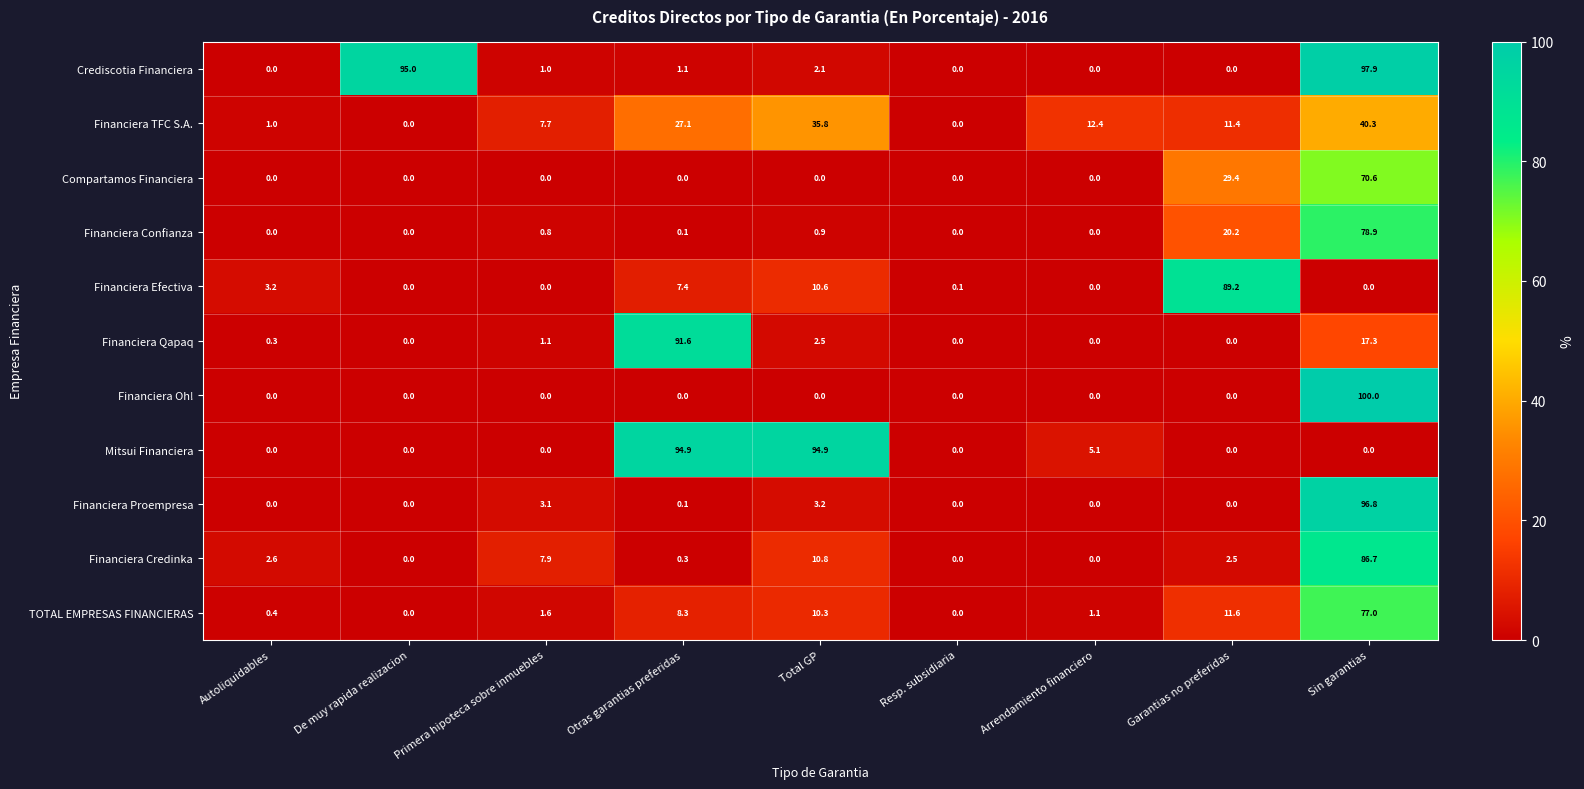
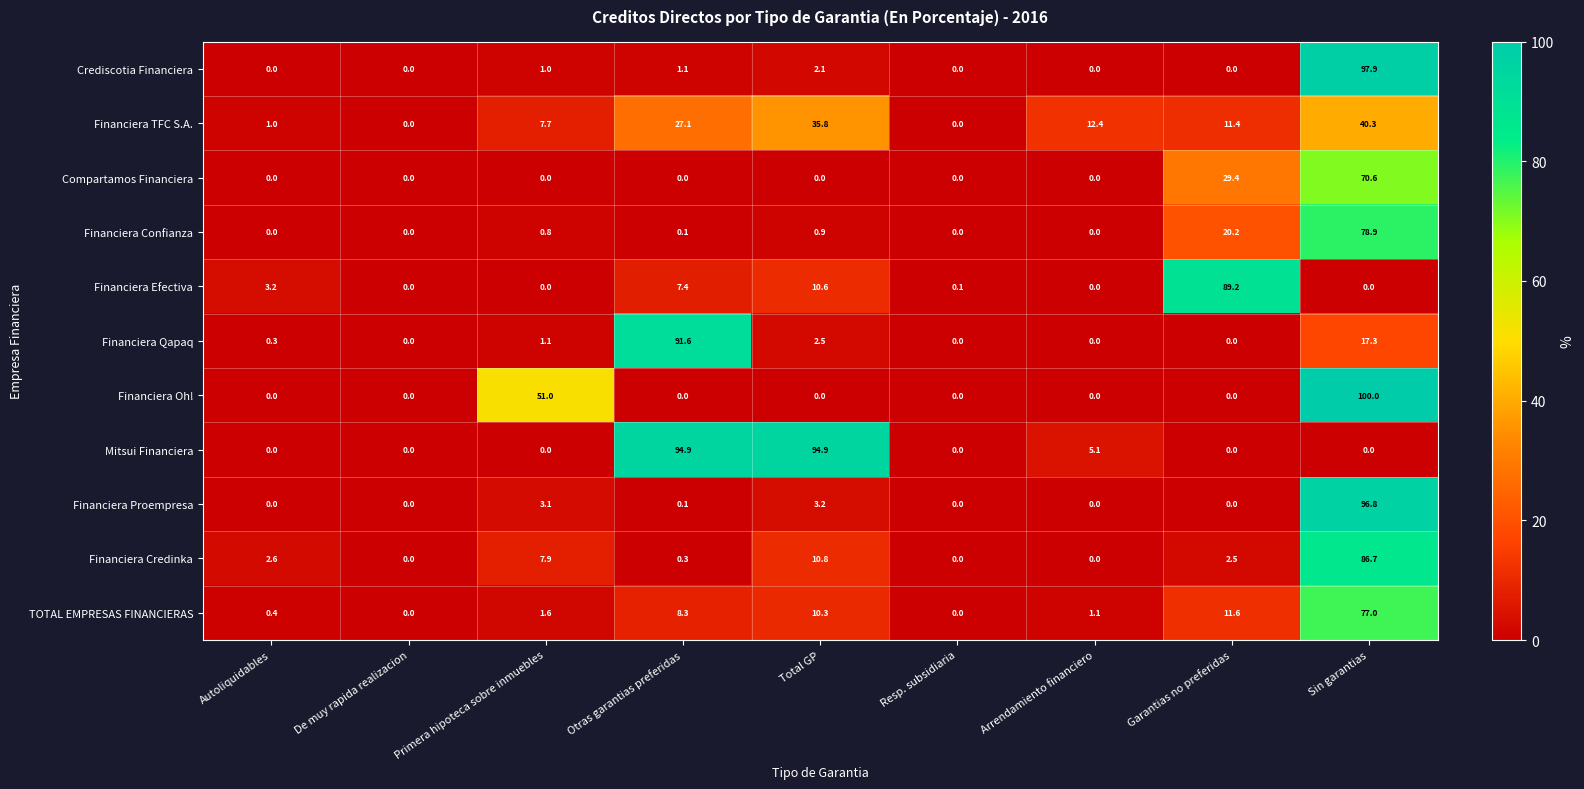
  {
    "Crediscotia Financiera": {
      "Autoliquidables": 0.0,
-     "De muy rapida realizacion": 95.0,
+     "De muy rapida realizacion": 0.0,
      "Primera hipoteca sobre inmuebles": 1.0,
      "Otras garantias preferidas": 1.1,
      "Total GP": 2.1,
      "Resp. subsidiaria": 0.0,
      "Arrendamiento financiero": 0.0,
      "Garantias no preferidas": 0.0,
      "Sin garantias": 97.9
    },
    "Financiera TFC S.A.": {
      "Autoliquidables": 1.0,
      "De muy rapida realizacion": 0.0,
      "Primera hipoteca sobre inmuebles": 7.7,
      "Otras garantias preferidas": 27.1,
      "Total GP": 35.8,
      "Resp. subsidiaria": 0.0,
      "Arrendamiento financiero": 12.4,
      "Garantias no preferidas": 11.4,
      "Sin garantias": 40.3
    },
    "Compartamos Financiera": {
      "Autoliquidables": 0.0,
      "De muy rapida realizacion": 0.0,
      "Primera hipoteca sobre inmuebles": 0.0,
      "Otras garantias preferidas": 0.0,
      "Total GP": 0.0,
      "Resp. subsidiaria": 0.0,
      "Arrendamiento financiero": 0.0,
      "Garantias no preferidas": 29.4,
      "Sin garantias": 70.6
    },
    "Financiera Confianza": {
      "Autoliquidables": 0.0,
      "De muy rapida realizacion": 0.0,
      "Primera hipoteca sobre inmuebles": 0.8,
      "Otras garantias preferidas": 0.1,
      "Total GP": 0.9,
      "Resp. subsidiaria": 0.0,
      "Arrendamiento financiero": 0.0,
      "Garantias no preferidas": 20.2,
      "Sin garantias": 78.9
    },
    "Financiera Efectiva": {
      "Autoliquidables": 3.2,
      "De muy rapida realizacion": 0.0,
      "Primera hipoteca sobre inmuebles": 0.0,
      "Otras garantias preferidas": 7.4,
      "Total GP": 10.6,
      "Resp. subsidiaria": 0.1,
      "Arrendamiento financiero": 0.0,
      "Garantias no preferidas": 89.2,
      "Sin garantias": 0.0
    },
    "Financiera Qapaq": {
      "Autoliquidables": 0.3,
      "De muy rapida realizacion": 0.0,
      "Primera hipoteca sobre inmuebles": 1.1,
      "Otras garantias preferidas": 91.6,
      "Total GP": 2.5,
      "Resp. subsidiaria": 0.0,
      "Arrendamiento financiero": 0.0,
      "Garantias no preferidas": 0.0,
      "Sin garantias": 17.3
    },
    "Financiera Oh!": {
      "Autoliquidables": 0.0,
      "De muy rapida realizacion": 0.0,
-     "Primera hipoteca sobre inmuebles": 0.0,
+     "Primera hipoteca sobre inmuebles": 51.0,
      "Otras garantias preferidas": 0.0,
      "Total GP": 0.0,
      "Resp. subsidiaria": 0.0,
      "Arrendamiento financiero": 0.0,
      "Garantias no preferidas": 0.0,
      "Sin garantias": 100.0
    },
    "Mitsui Financiera": {
      "Autoliquidables": 0.0,
      "De muy rapida realizacion": 0.0,
      "Primera hipoteca sobre inmuebles": 0.0,
      "Otras garantias preferidas": 94.9,
      "Total GP": 94.9,
      "Resp. subsidiaria": 0.0,
      "Arrendamiento financiero": 5.1,
      "Garantias no preferidas": 0.0,
      "Sin garantias": 0.0
    },
    "Financiera Proempresa": {
      "Autoliquidables": 0.0,
      "De muy rapida realizacion": 0.0,
      "Primera hipoteca sobre inmuebles": 3.1,
      "Otras garantias preferidas": 0.1,
      "Total GP": 3.2,
      "Resp. subsidiaria": 0.0,
      "Arrendamiento financiero": 0.0,
      "Garantias no preferidas": 0.0,
      "Sin garantias": 96.8
    },
    "Financiera Credinka": {
      "Autoliquidables": 2.6,
      "De muy rapida realizacion": 0.0,
      "Primera hipoteca sobre inmuebles": 7.9,
      "Otras garantias preferidas": 0.3,
      "Total GP": 10.8,
      "Resp. subsidiaria": 0.0,
      "Arrendamiento financiero": 0.0,
      "Garantias no preferidas": 2.5,
      "Sin garantias": 86.7
    },
    "TOTAL EMPRESAS FINANCIERAS": {
      "Autoliquidables": 0.4,
      "De muy rapida realizacion": 0.0,
      "Primera hipoteca sobre inmuebles": 1.6,
      "Otras garantias preferidas": 8.3,
      "Total GP": 10.3,
      "Resp. subsidiaria": 0.0,
      "Arrendamiento financiero": 1.1,
      "Garantias no preferidas": 11.6,
      "Sin garantias": 77.0
    }
  }
